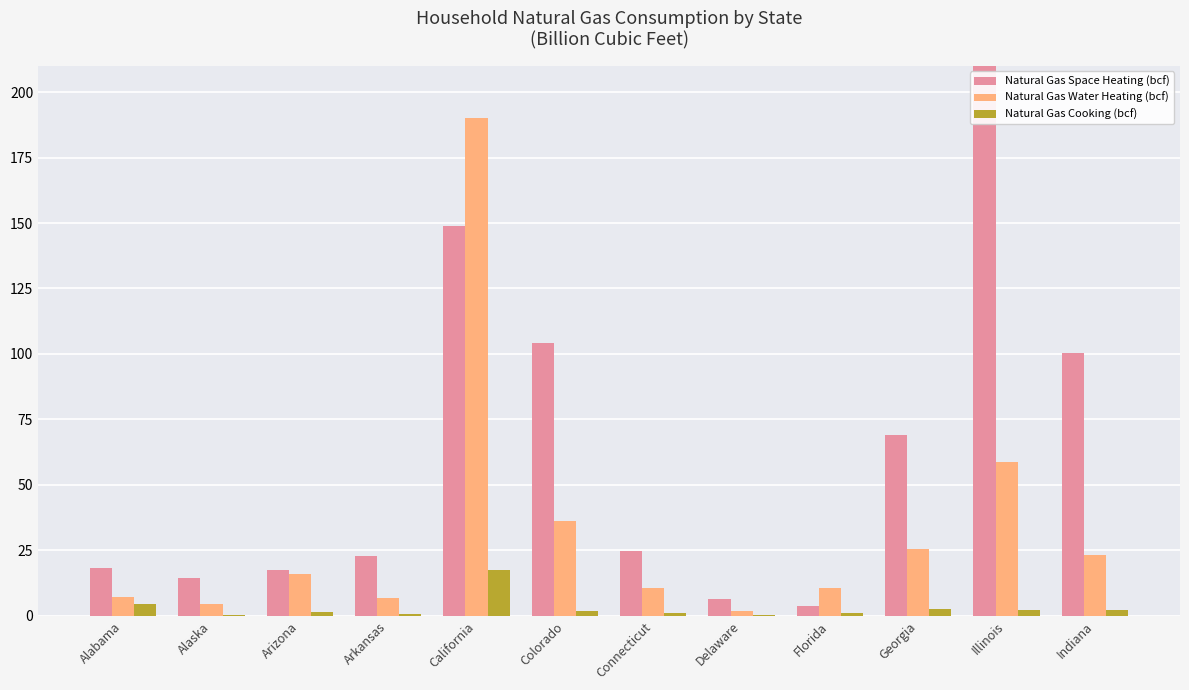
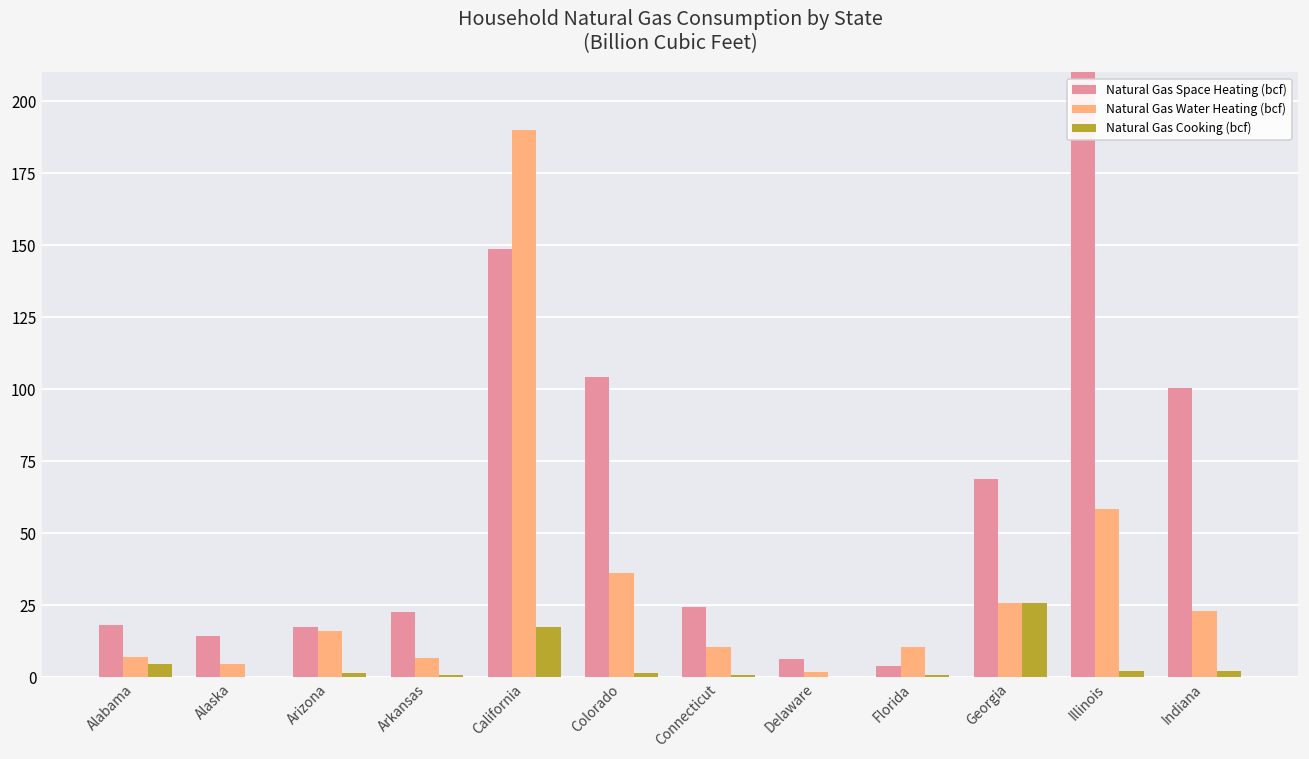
  {
    "Natural Gas Cooking (bcf)": {
      "Alabama": 5,
      "Arizona": 2,
      "California": 18,
      "Colorado": 2,
-     "Georgia": 3,
+     "Georgia": 26,
      "Illinois": 2,
      "Indiana": 2
    }
  }
